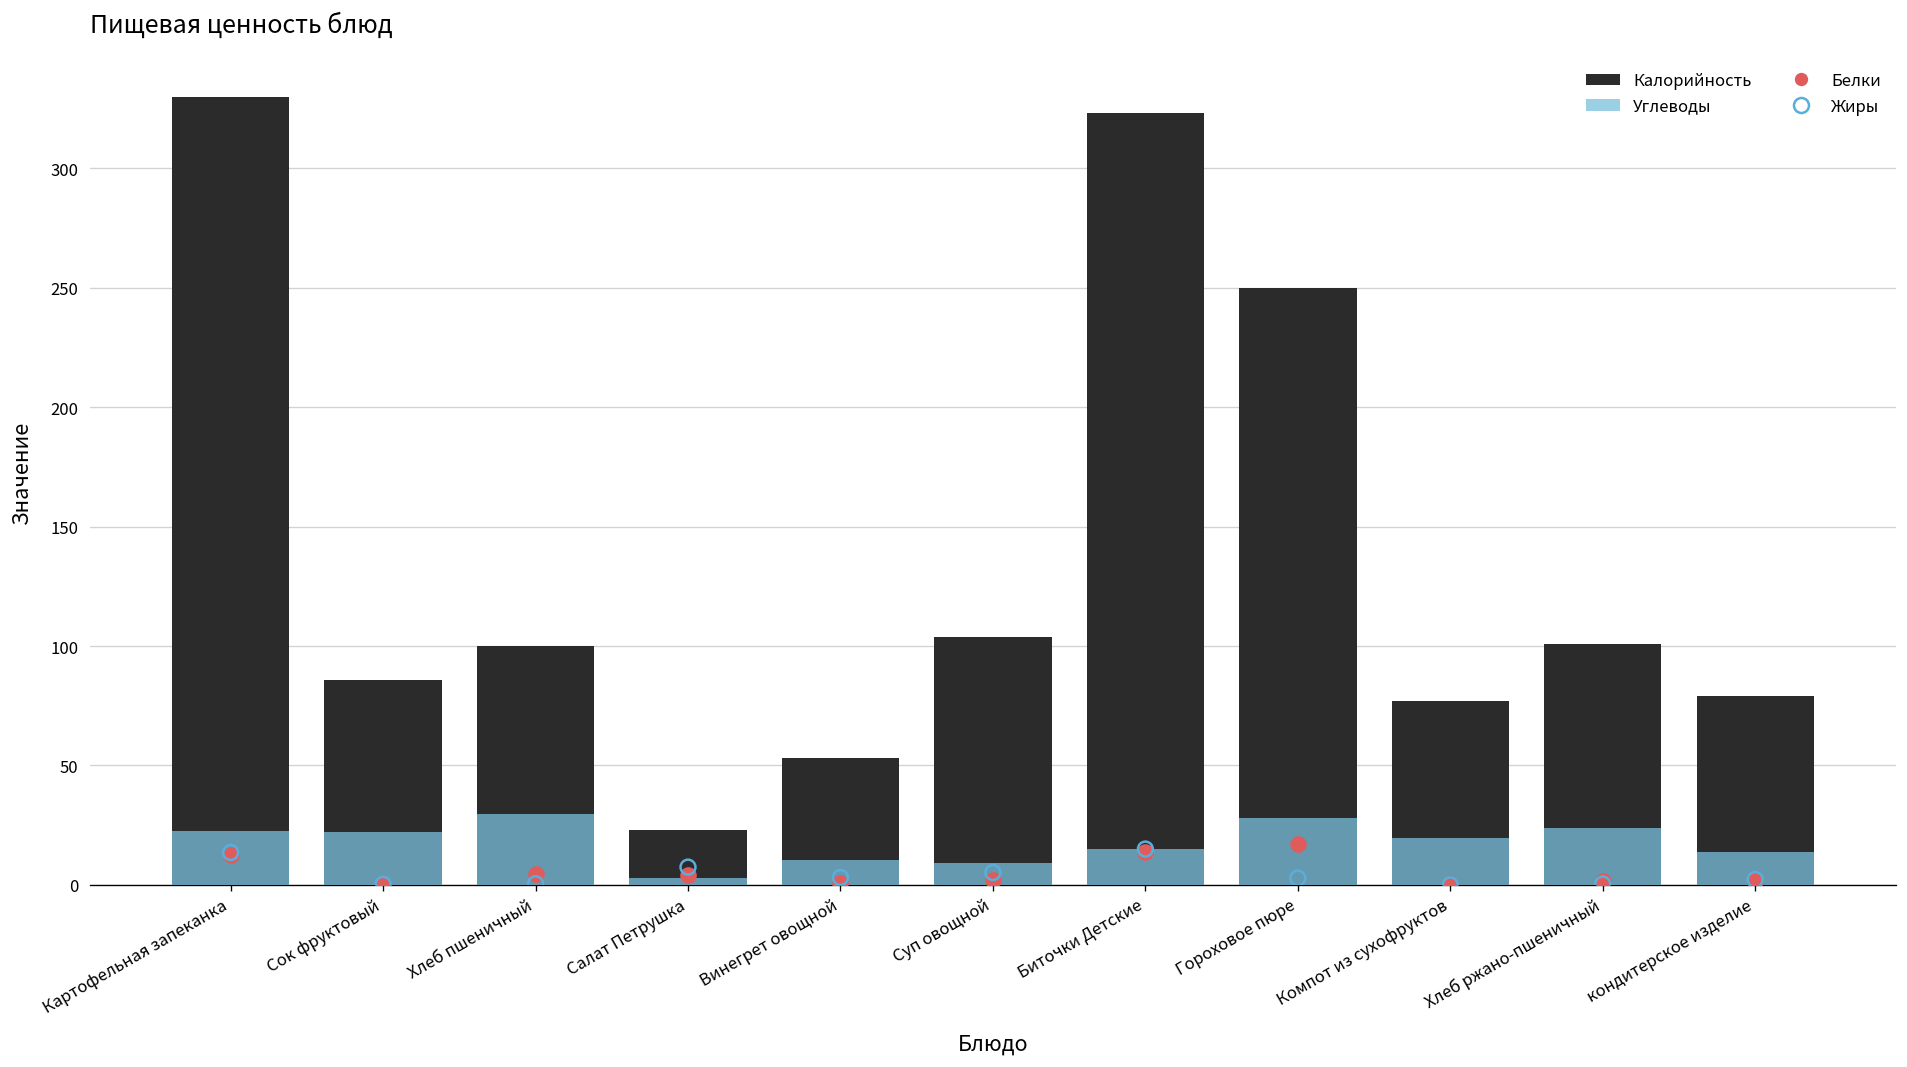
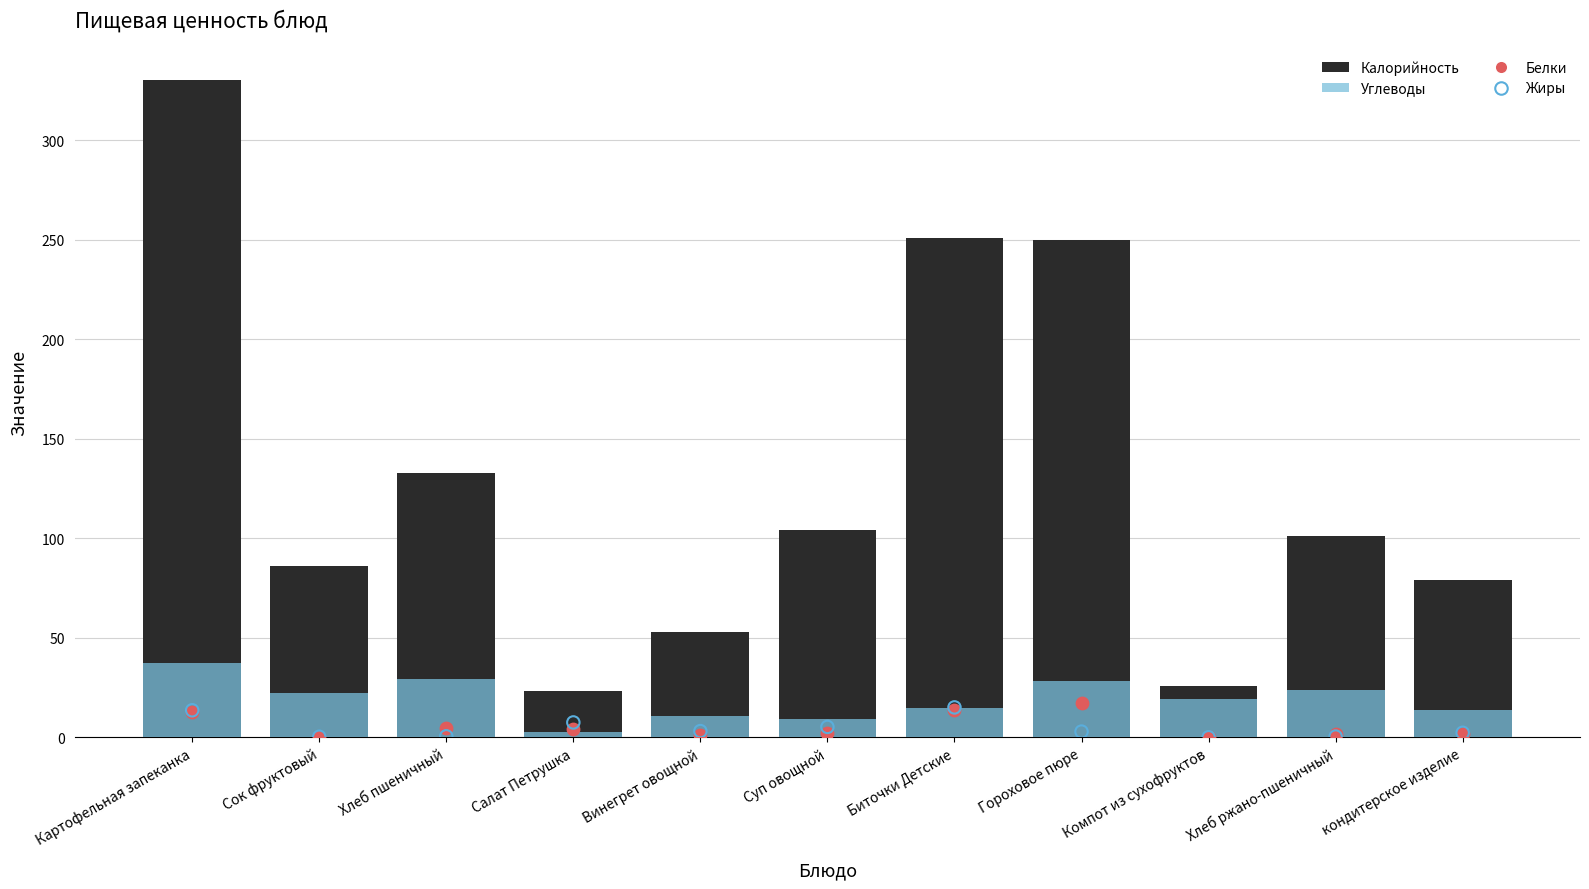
  {
    "Калорийность": {
      "Картофельная запеканка": 330,
      "Сок фруктовый": 86,
-     "Хлеб пшеничный": 100,
+     "Хлеб пшеничный": 133,
      "Салат Петрушка": 23,
      "Винегрет овощной": 53,
      "Суп овощной": 104,
-     "Биточки Детские": 323,
+     "Биточки Детские": 251,
      "Гороховое пюре": 250,
-     "Компот из сухофруктов": 77,
+     "Компот из сухофруктов": 26,
      "Хлеб ржано-пшеничный": 101,
      "кондитерское изделие": 79
    },
    "Углеводы": {
-     "Картофельная запеканка": 23
+     "Картофельная запеканка": 37
    }
  }
